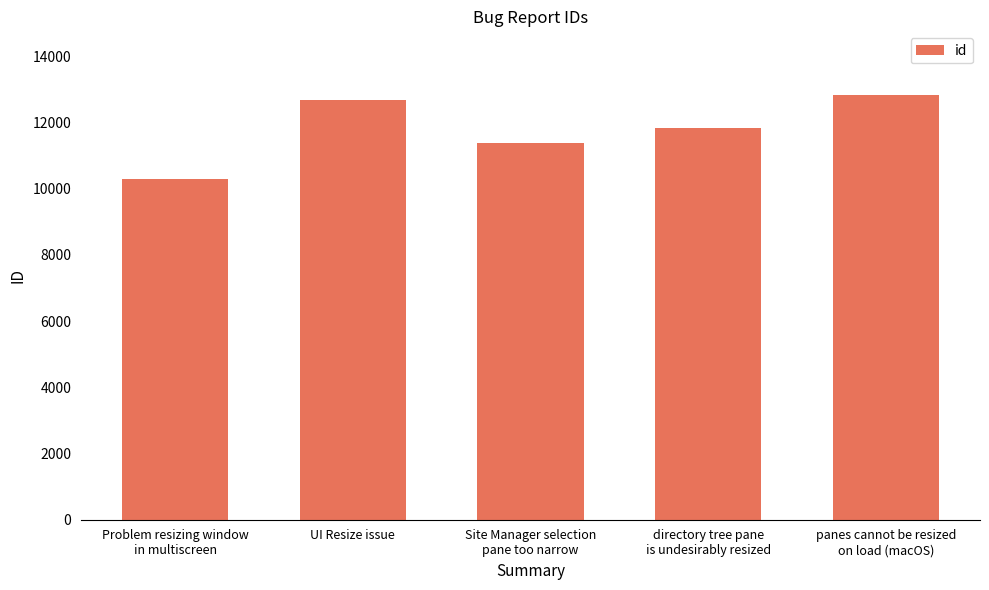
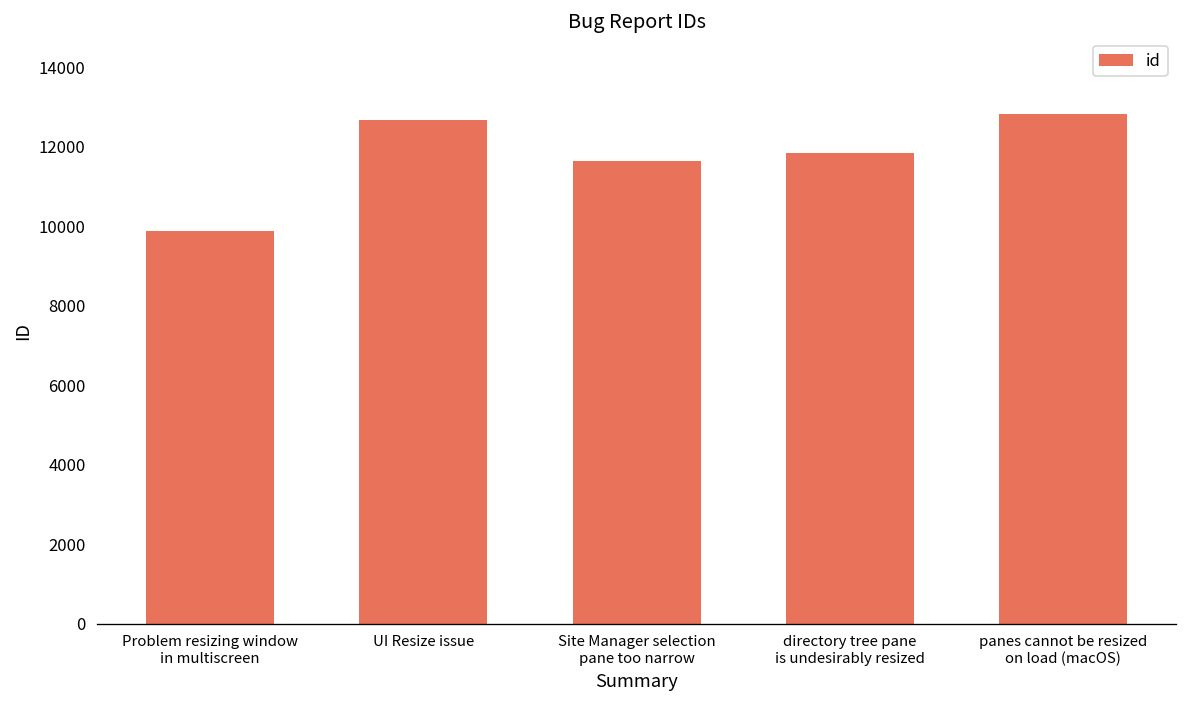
  {
-   "Problem resizing window in multiscreen": 10300,
+   "Problem resizing window in multiscreen": 9900,
    "UI Resize issue": 12700,
-   "Site Manager selection pane too narrow": 11400,
+   "Site Manager selection pane too narrow": 11600,
    "directory tree pane is undesirably resized": 11800,
    "panes cannot be resized on load (macOS)": 12800
  }
